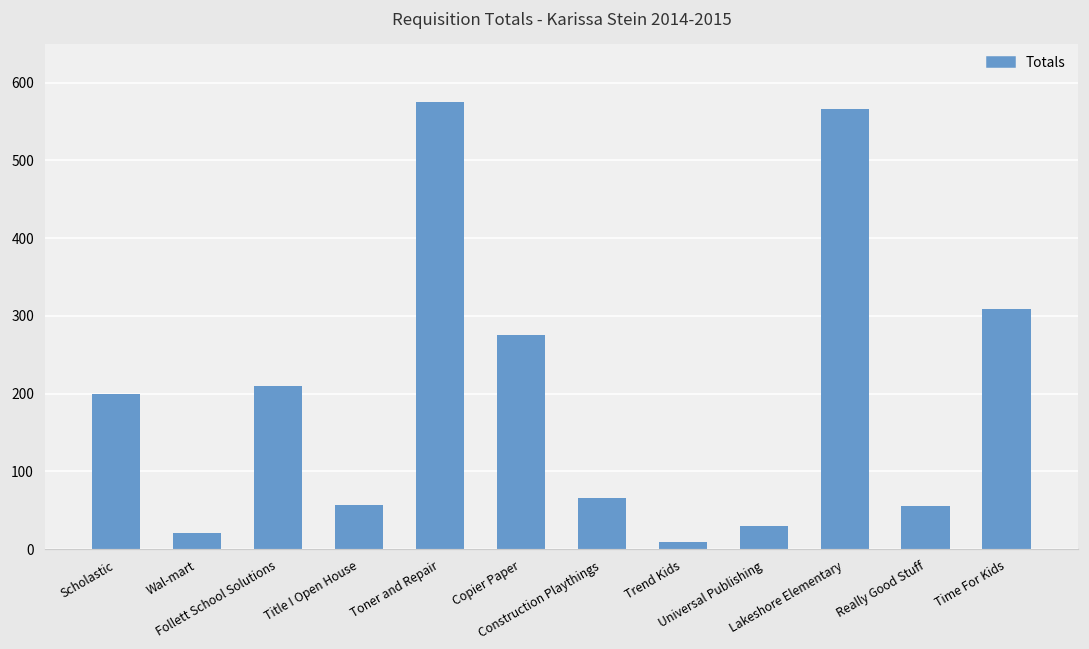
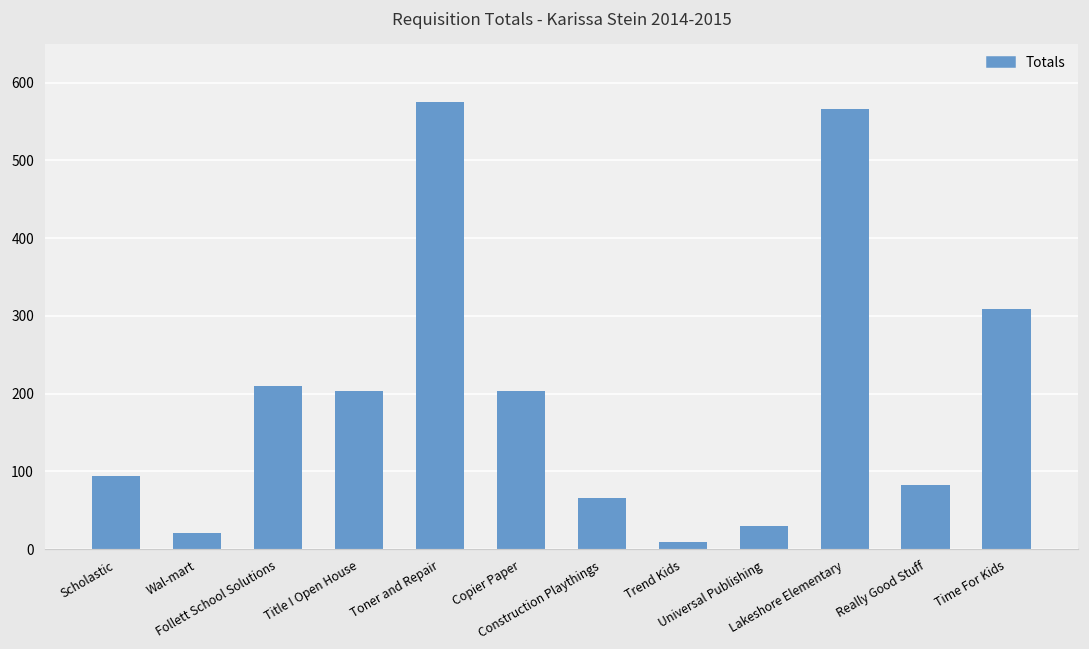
  {
-   "Scholastic": 200,
+   "Scholastic": 90,
    "Wal-mart": 20,
    "Follett School Solutions": 210,
-   "Title I Open House": 60,
+   "Title I Open House": 200,
    "Toner and Repair": 580,
-   "Copier Paper": 280,
+   "Copier Paper": 200,
    "Construction Playthings": 70,
    "Trend Kids": 10,
    "Universal Publishing": 30,
    "Lakeshore Elementary": 570,
-   "Really Good Stuff": 60,
+   "Really Good Stuff": 80,
    "Time For Kids": 310
  }
